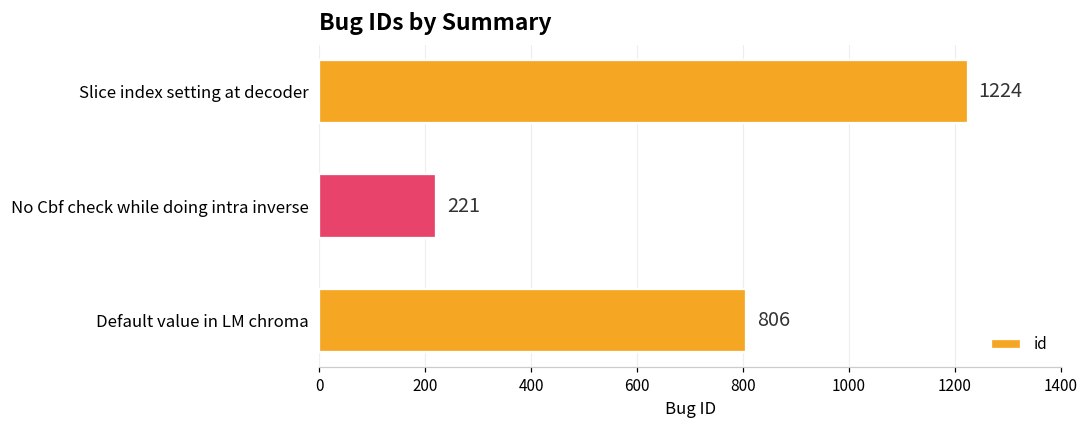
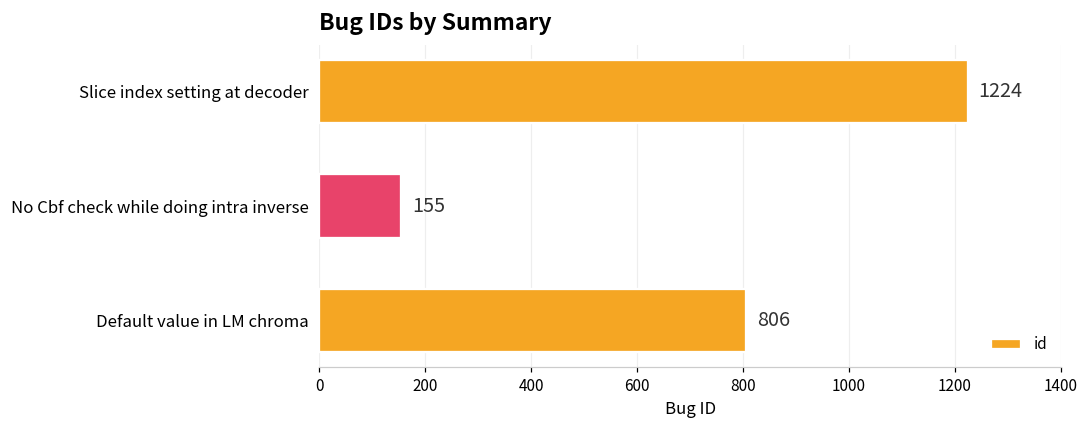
  {
    "Slice index setting at decoder": 1224,
-   "No Cbf check while doing intra inverse": 221,
+   "No Cbf check while doing intra inverse": 155,
    "Default value in LM chroma": 806
  }
